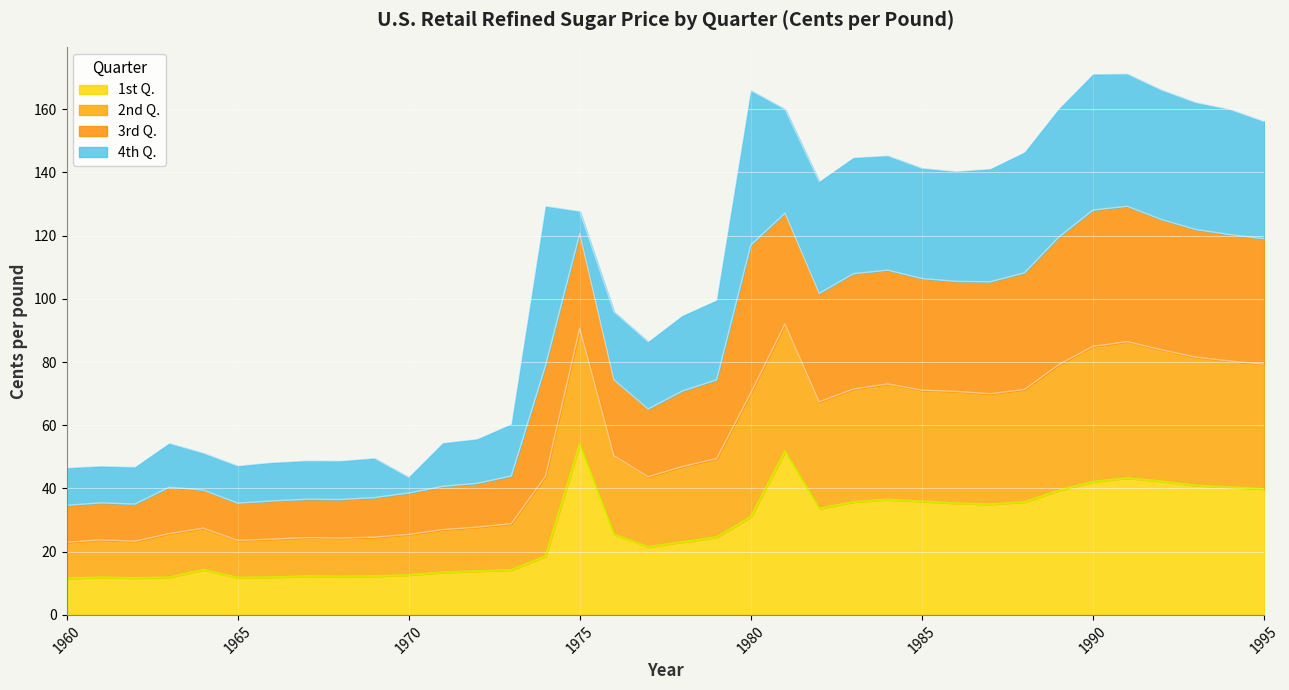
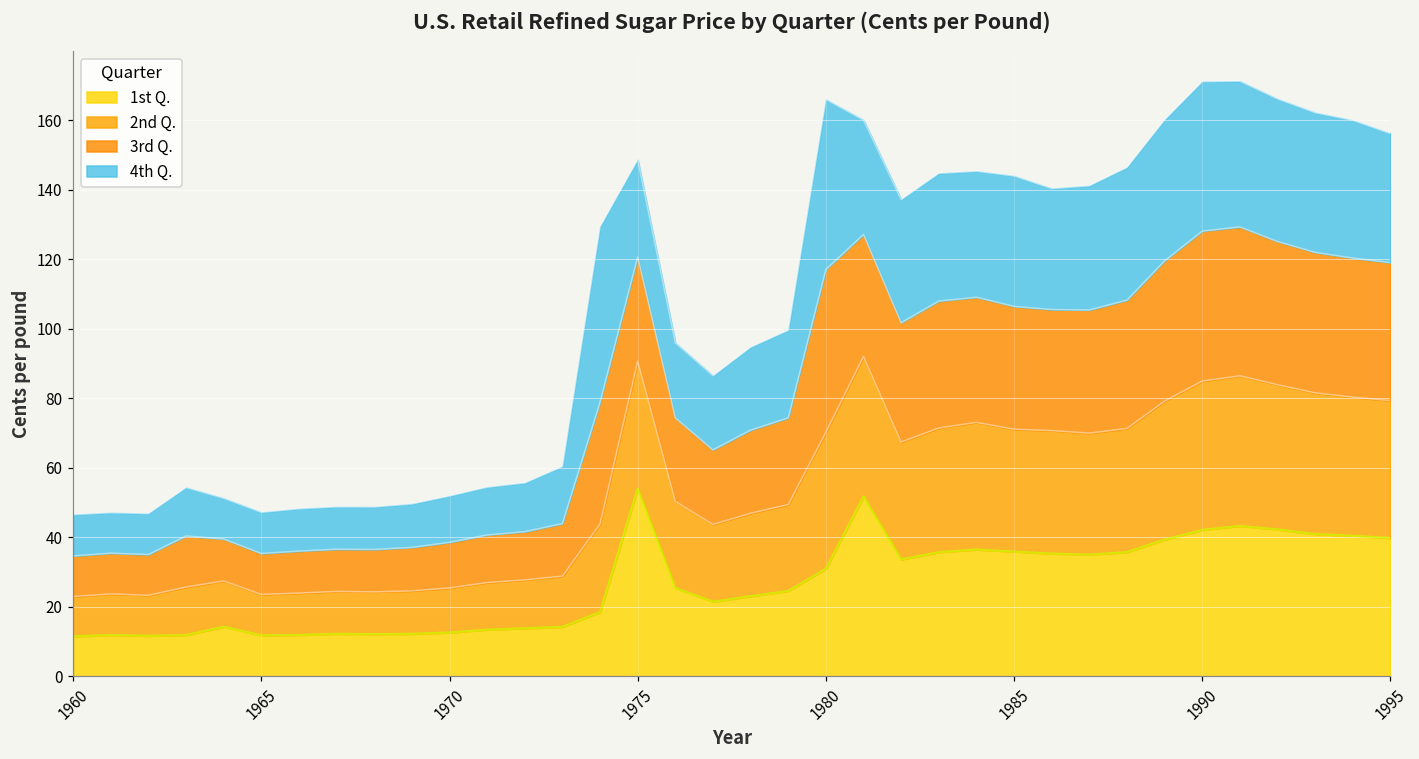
  {
    "4th Q.": {
      "1960": 12,
      "1965": 12,
-     "1970": 5,
-     "1975": 7,
+     "1970": 13,
+     "1975": 28,
      "1980": 49,
-     "1985": 35,
+     "1985": 38,
      "1990": 43,
      "1995": 37
    }
  }
